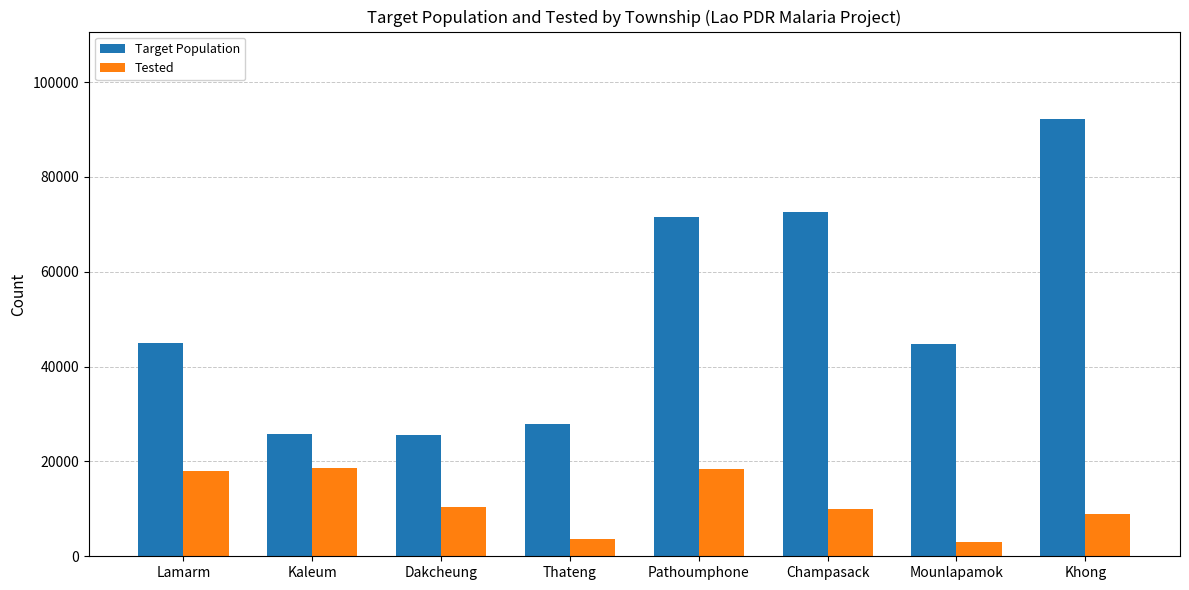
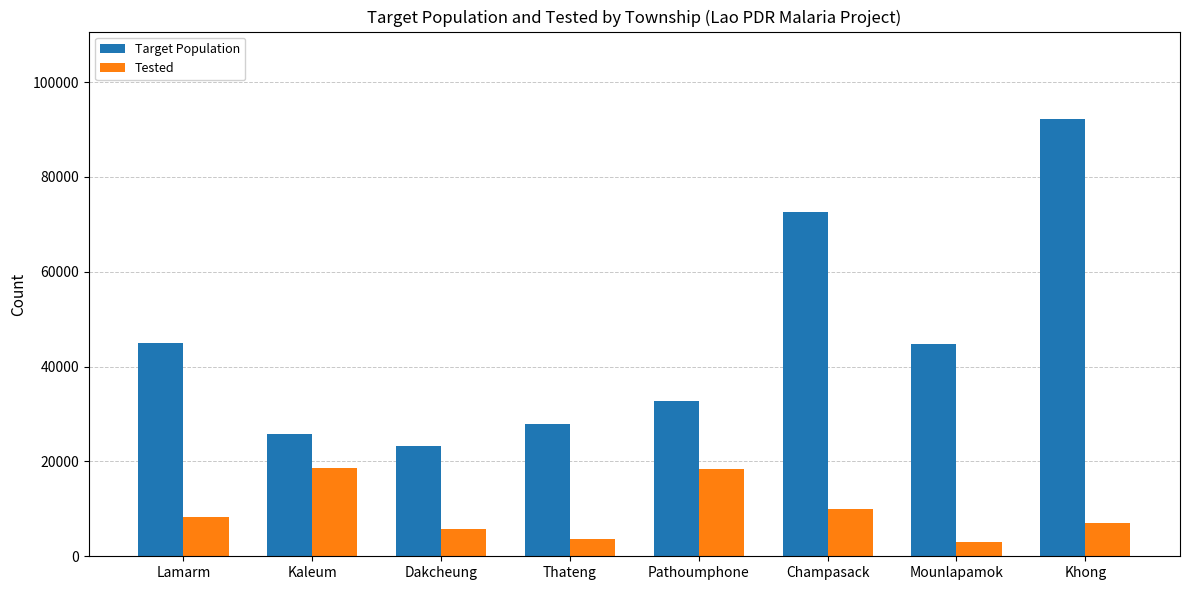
  {
    "Target Population": {
      "Lamarm": 45000,
      "Kaleum": 26000,
-     "Dakcheung": 26000,
+     "Dakcheung": 23000,
      "Thateng": 28000,
-     "Pathoumphone": 71000,
+     "Pathoumphone": 33000,
      "Champasack": 73000,
      "Mounlapamok": 45000,
      "Khong": 92000
    },
    "Tested": {
-     "Lamarm": 18000,
+     "Lamarm": 8000,
      "Kaleum": 19000,
-     "Dakcheung": 10000,
+     "Dakcheung": 6000,
      "Thateng": 4000,
      "Pathoumphone": 18000,
      "Champasack": 10000,
      "Mounlapamok": 3000,
-     "Khong": 9000
+     "Khong": 7000
    }
  }
